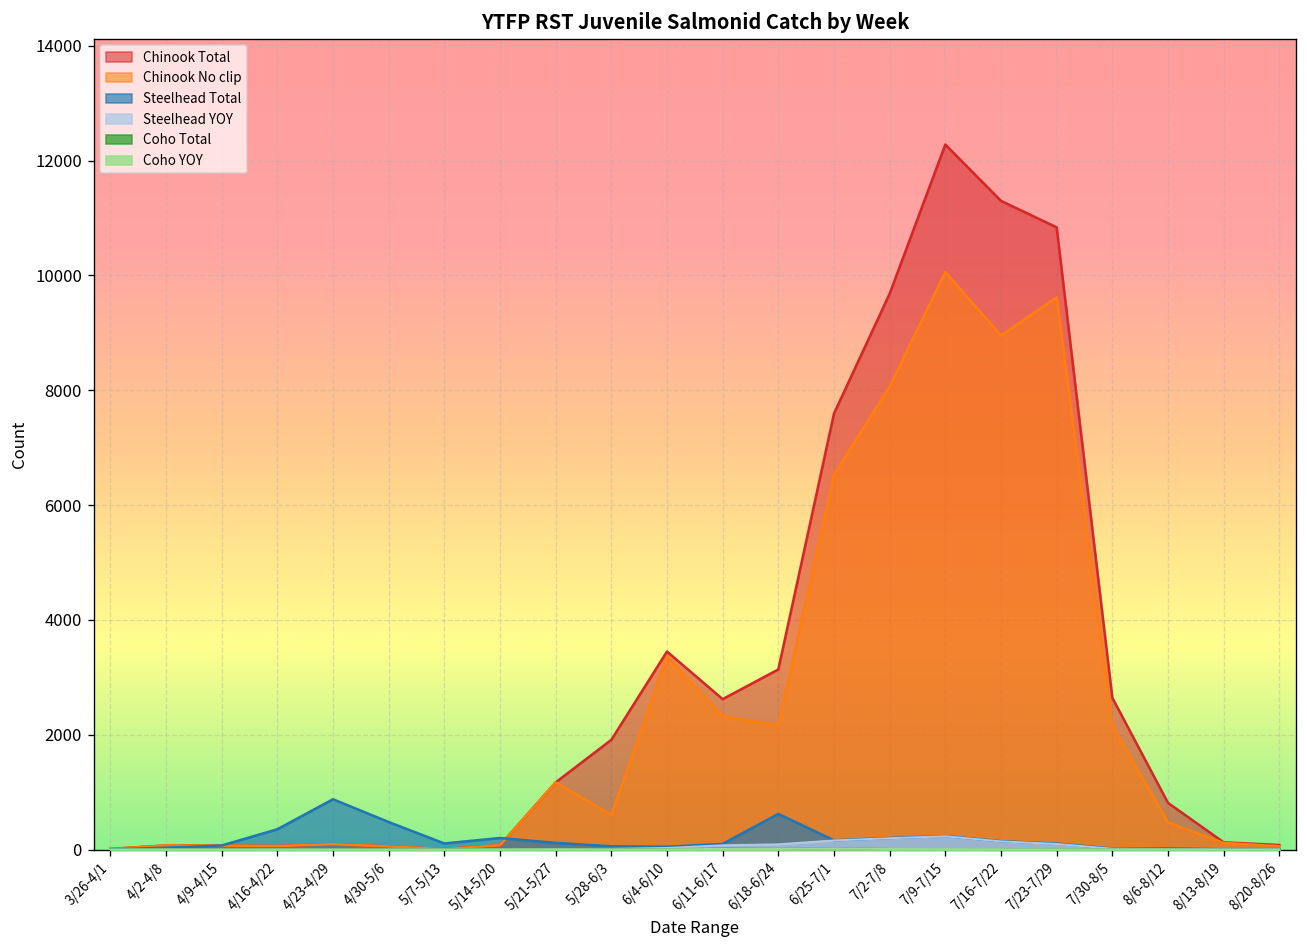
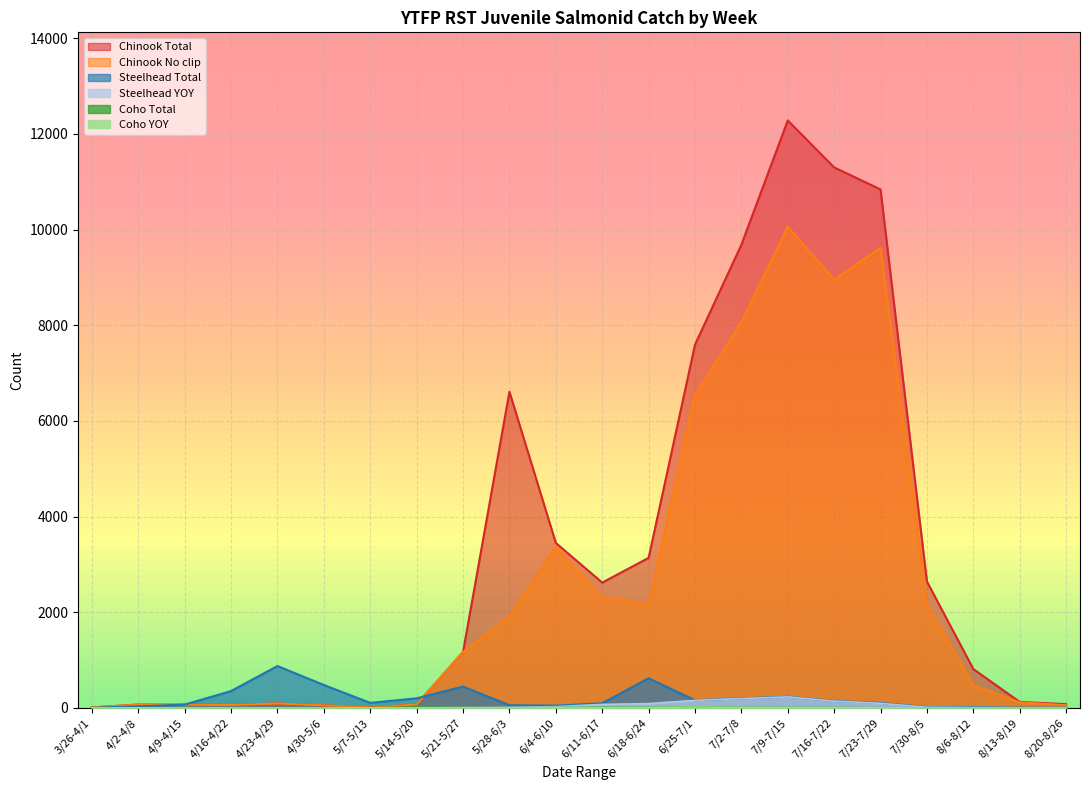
  {
    "Chinook Total": {
-     "5/28-6/3": 1900,
+     "5/28-6/3": 6600,
      "6/4-6/10": 3400,
      "6/11-6/17": 2600,
      "6/18-6/24": 3100,
      "6/25-7/1": 7600,
      "7/2-7/8": 9700,
      "7/9-7/15": 12300,
      "7/16-7/22": 11300,
      "7/23-7/29": 10800,
      "7/30-8/5": 2600,
      "8/6-8/12": 800
    },
    "Chinook No clip": {
-     "5/28-6/3": 600,
+     "5/28-6/3": 1900,
      "6/4-6/10": 3400,
      "6/11-6/17": 2300,
      "6/18-6/24": 2200,
      "6/25-7/1": 6500,
      "7/2-7/8": 8100,
      "7/9-7/15": 10100,
      "7/16-7/22": 9000,
      "7/23-7/29": 9600,
      "7/30-8/5": 2200,
      "8/6-8/12": 500
    },
    "Steelhead Total": {
      "4/16-4/22": 400,
      "4/23-4/29": 900,
      "4/30-5/6": 500,
      "5/7-5/13": 100,
      "5/14-5/20": 200,
-     "5/21-5/27": 100,
+     "5/21-5/27": 400,
      "6/18-6/24": 600
    },
    "Steelhead YOY": {
      "6/18-6/24": 100
    }
  }
